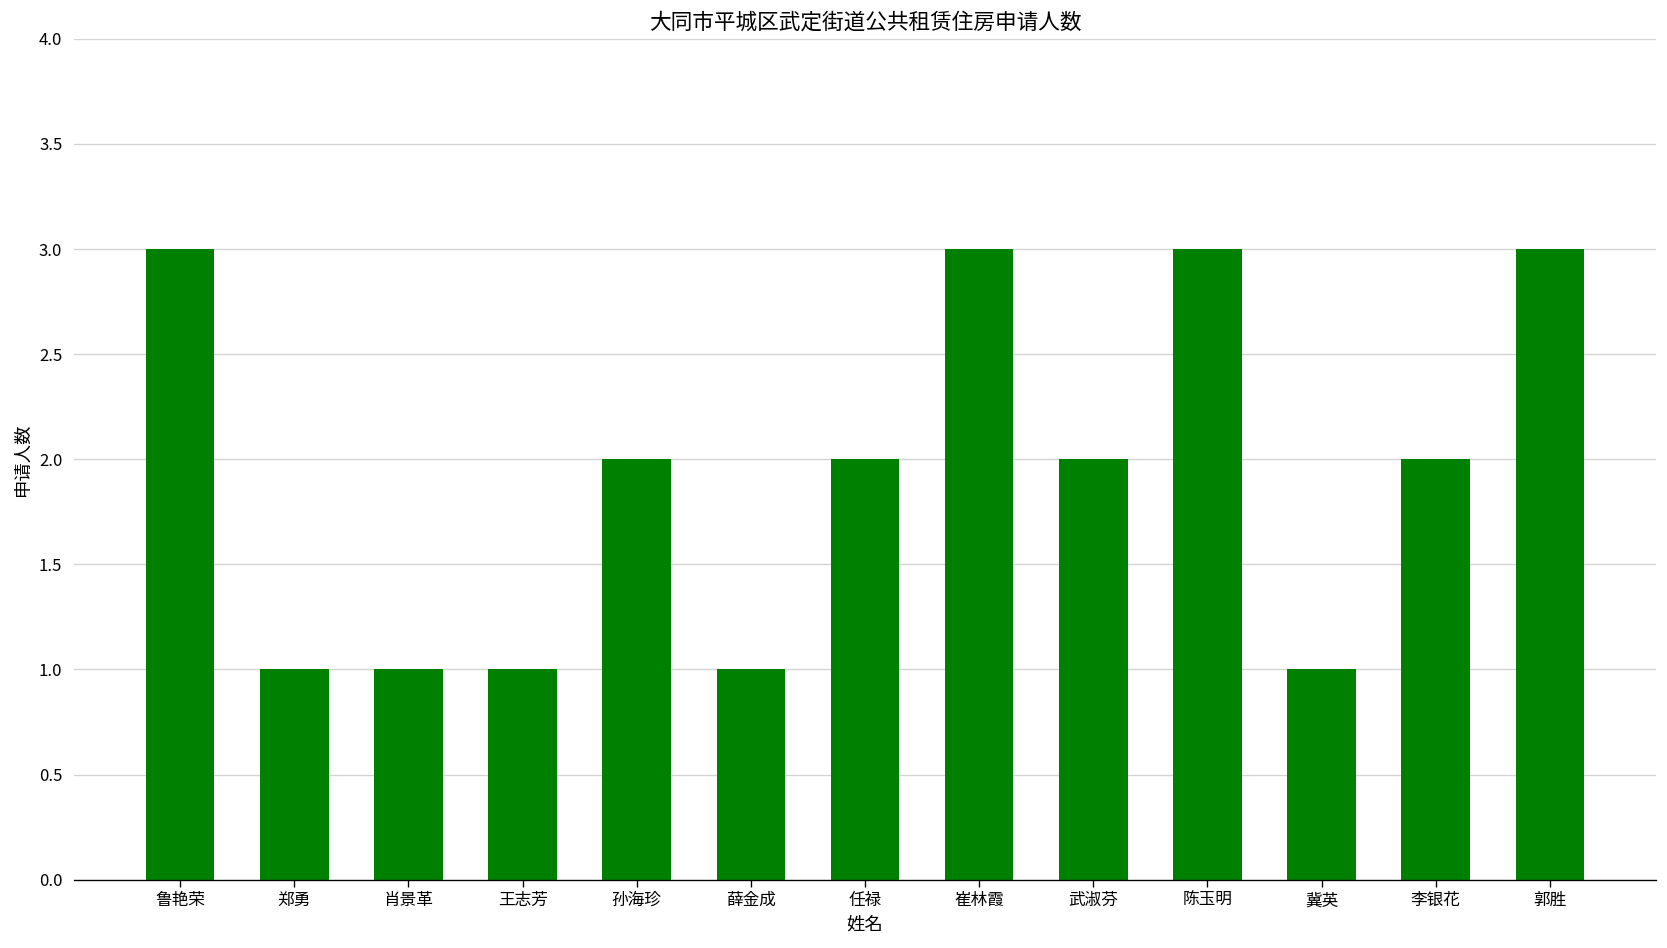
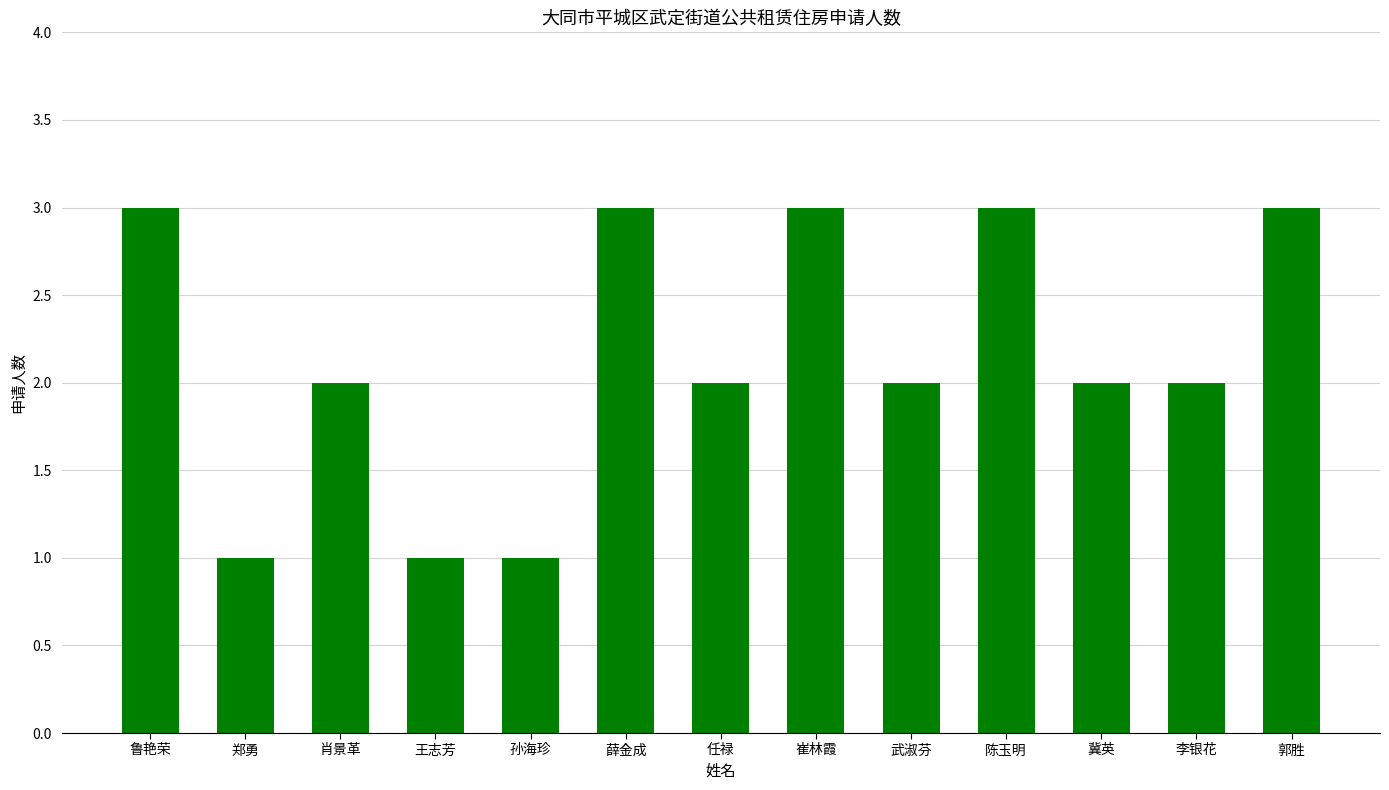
  {
    "鲁艳荣": 3,
    "郑勇": 1,
-   "肖景革": 1,
+   "肖景革": 2,
    "王志芳": 1,
-   "孙海珍": 2,
-   "薛金成": 1,
+   "孙海珍": 1,
+   "薛金成": 3,
    "任禄": 2,
    "崔林霞": 3,
    "武淑芬": 2,
    "陈玉明": 3,
-   "冀英": 1,
+   "冀英": 2,
    "李银花": 2,
    "郭胜": 3
  }
